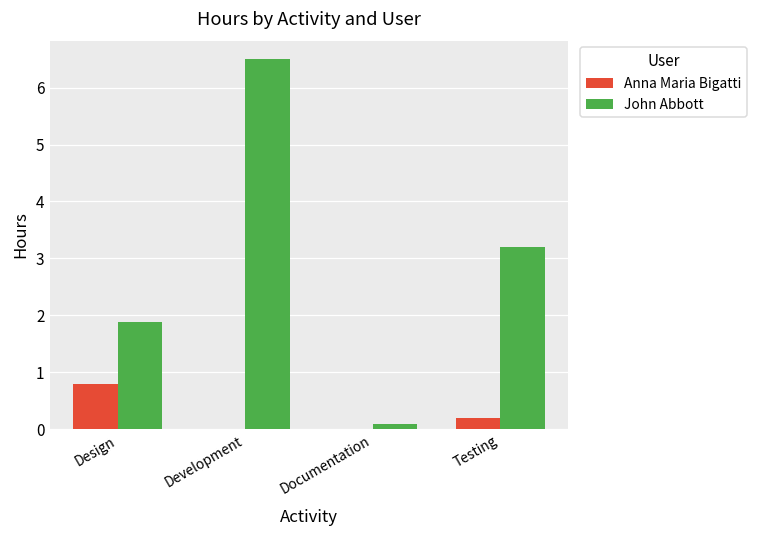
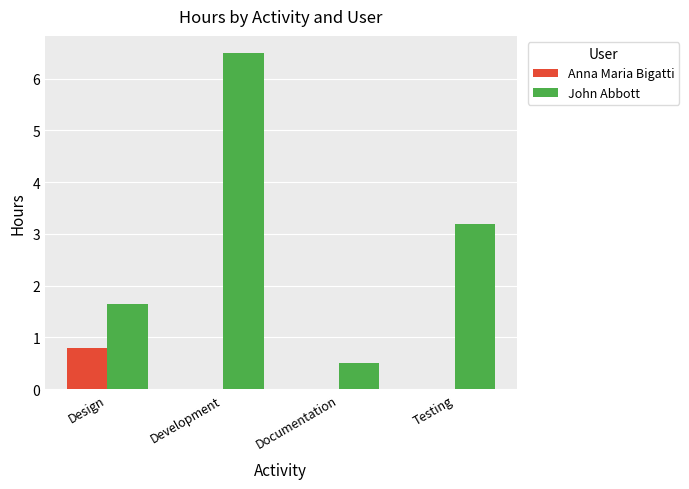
  {
    "Anna Maria Bigatti": {
      "Design": 0.8,
      "Development": 0.0,
      "Documentation": 0.0,
-     "Testing": 0.2
+     "Testing": 0.0
    },
    "John Abbott": {
-     "Design": 1.9,
+     "Design": 1.7,
      "Development": 6.5,
-     "Documentation": 0.1,
+     "Documentation": 0.5,
      "Testing": 3.2
    }
  }
